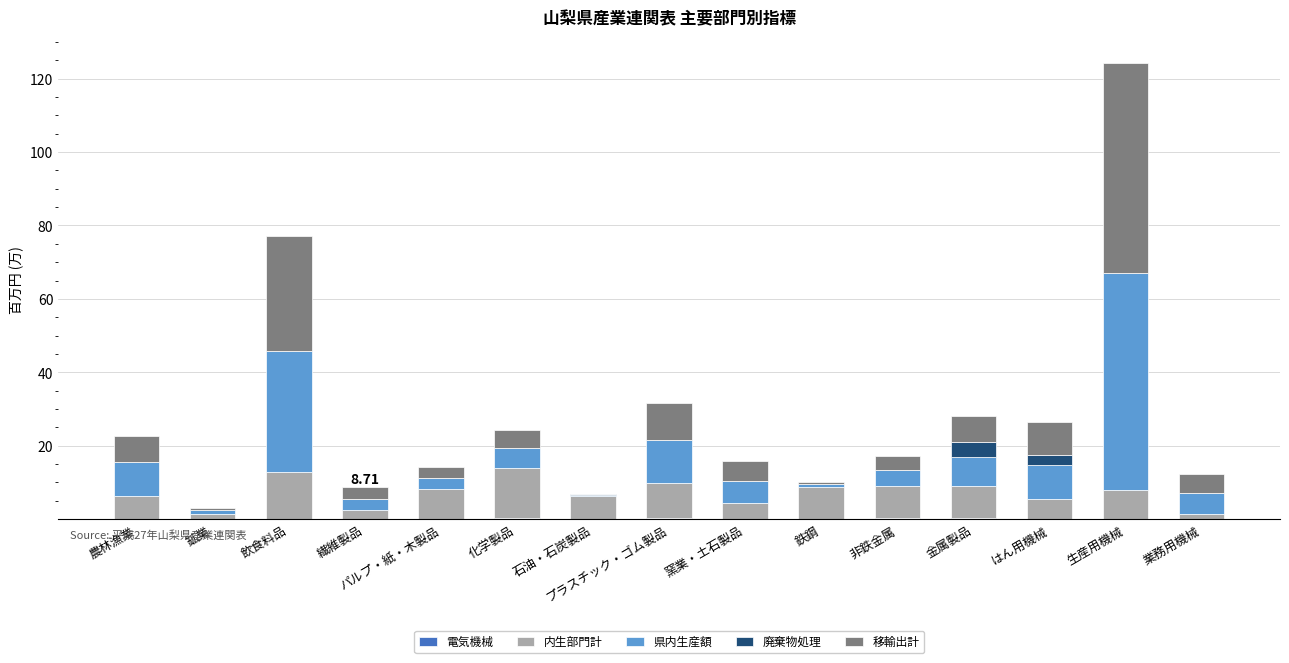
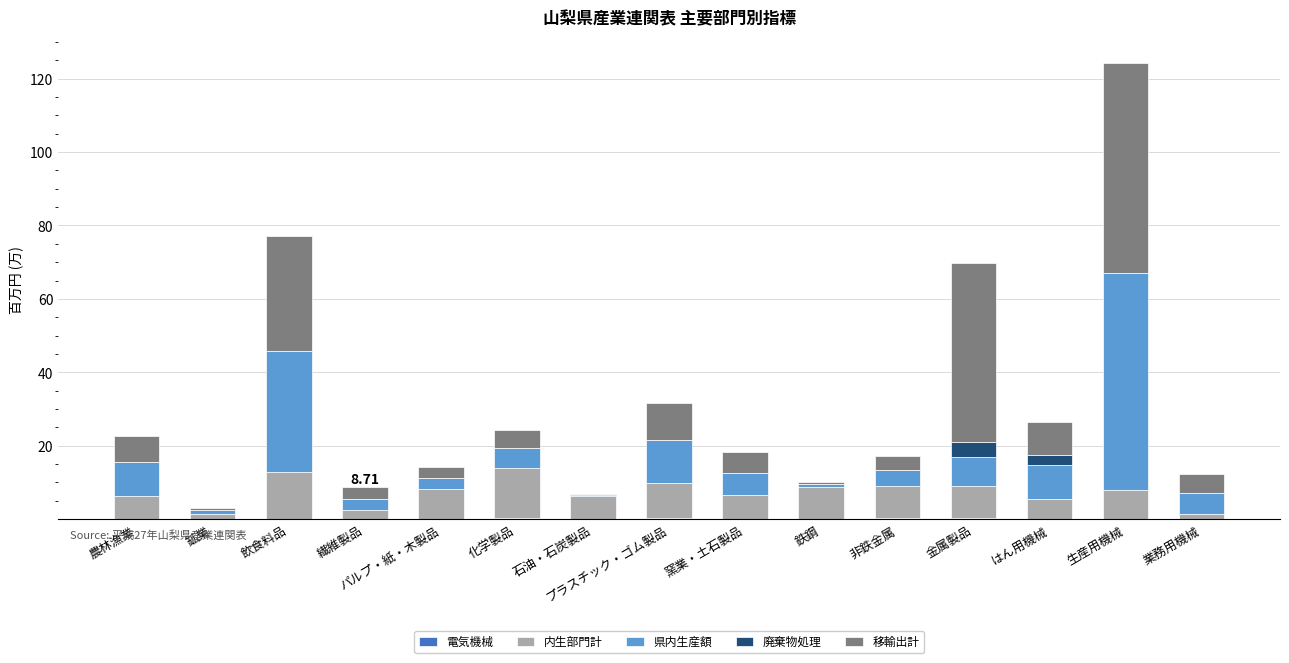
  {
    "内生部門計": {
      "農林漁業": 6,
      "鉱業": 1,
      "飲食料品": 13,
      "繊維製品": 2,
      "パルプ・紙・木製品": 8,
      "化学製品": 14,
      "石油・石炭製品": 6,
      "プラスチック・ゴム製品": 10,
-     "窯業・土石製品": 4,
+     "窯業・土石製品": 7,
      "鉄鋼": 9,
      "非鉄金属": 9,
      "金属製品": 9,
      "はん用機械": 5,
      "生産用機械": 8,
      "業務用機械": 2
    },
    "廃棄物処理": {
      "農林漁業": 0,
      "飲食料品": 0,
      "鉄鋼": 0,
      "金属製品": 4,
      "はん用機械": 3,
      "生産用機械": 0
    },
    "移輸出計": {
      "農林漁業": 7,
      "鉱業": 1,
      "飲食料品": 31,
      "パルプ・紙・木製品": 3,
      "化学製品": 5,
      "プラスチック・ゴム製品": 10,
      "窯業・土石製品": 6,
      "非鉄金属": 4,
-     "金属製品": 7,
+     "金属製品": 49,
      "はん用機械": 9,
      "生産用機械": 57,
      "業務用機械": 5
    }
  }
